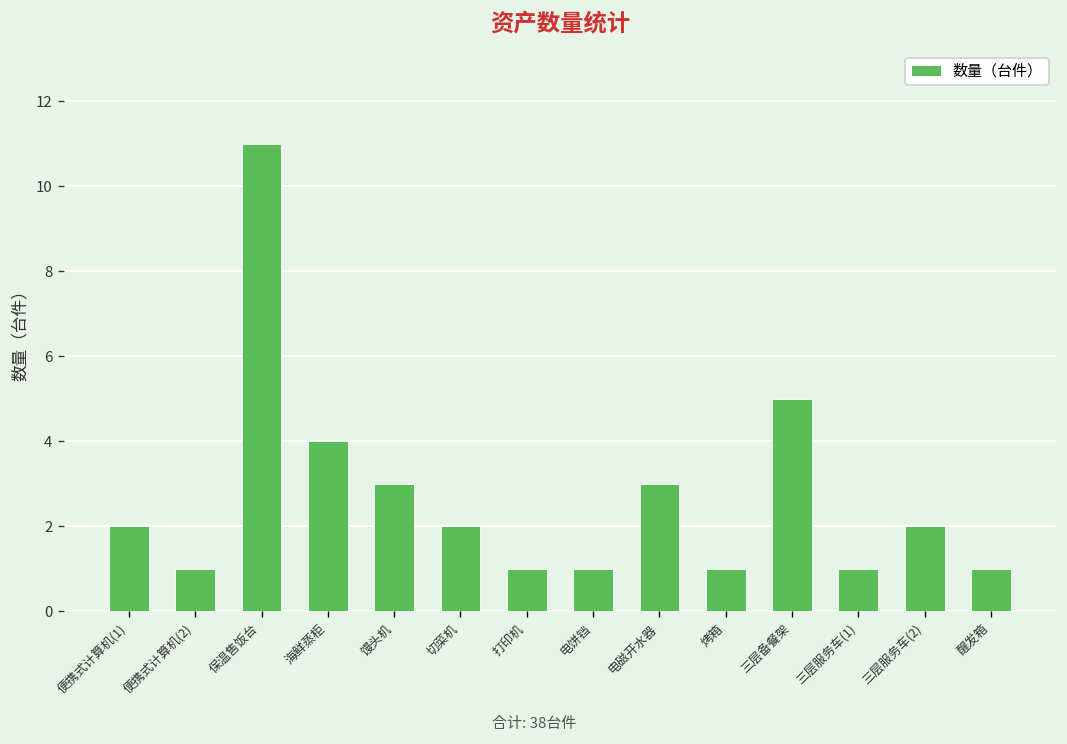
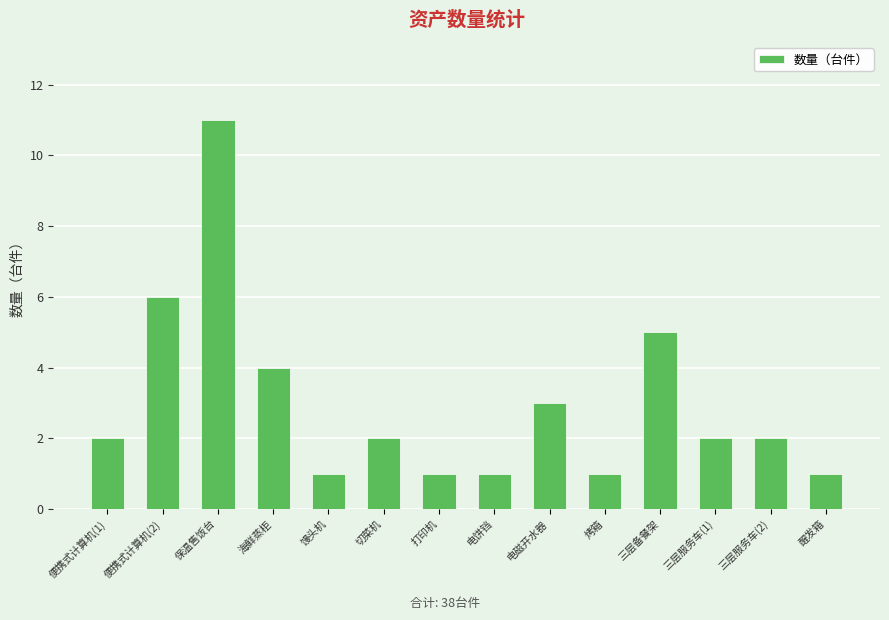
  {
    "便携式计算机(1)": 2,
-   "便携式计算机(2)": 1,
+   "便携式计算机(2)": 6,
    "保温售饭台": 11,
    "海鲜蒸柜": 4,
-   "馒头机": 3,
+   "馒头机": 1,
    "切菜机": 2,
    "打印机": 1,
    "电饼铛": 1,
    "电磁开水器": 3,
    "烤箱": 1,
    "三层备餐架": 5,
-   "三层服务车(1)": 1,
+   "三层服务车(1)": 2,
    "三层服务车(2)": 2,
    "醒发箱": 1
  }
